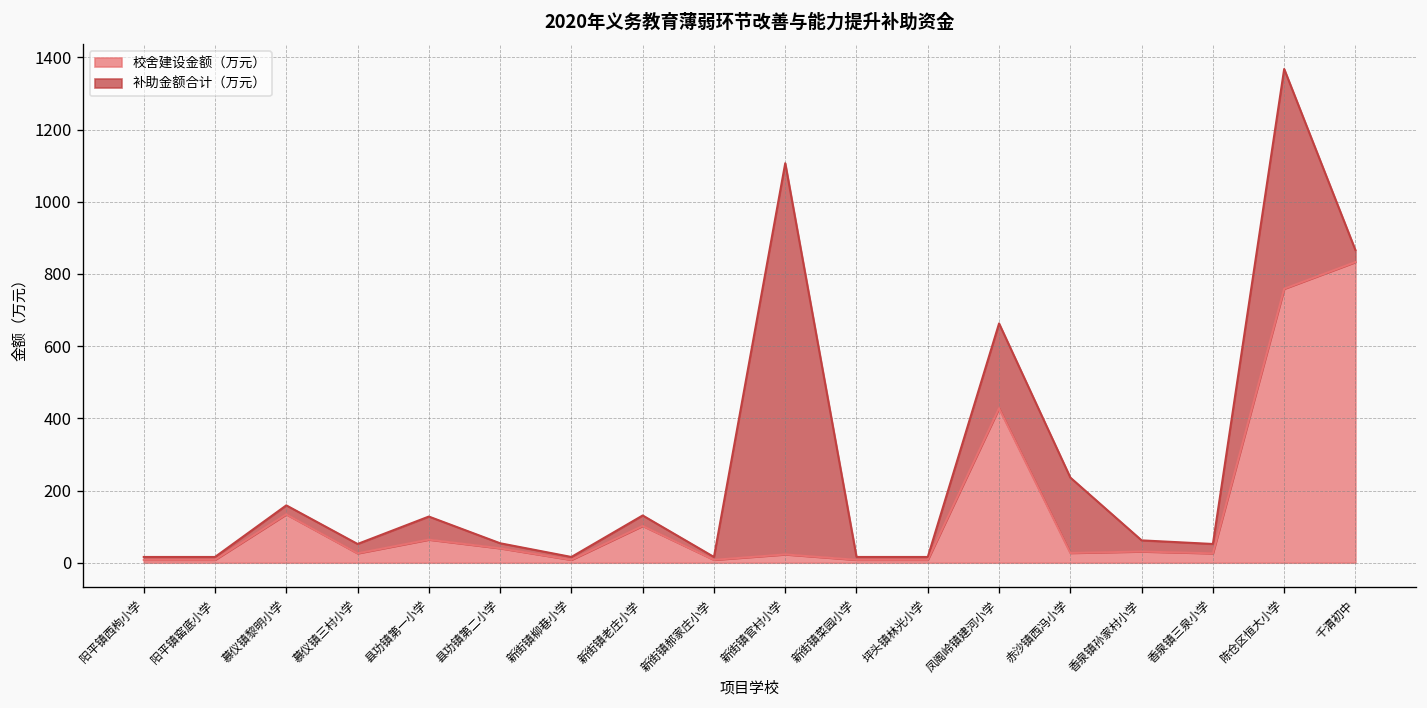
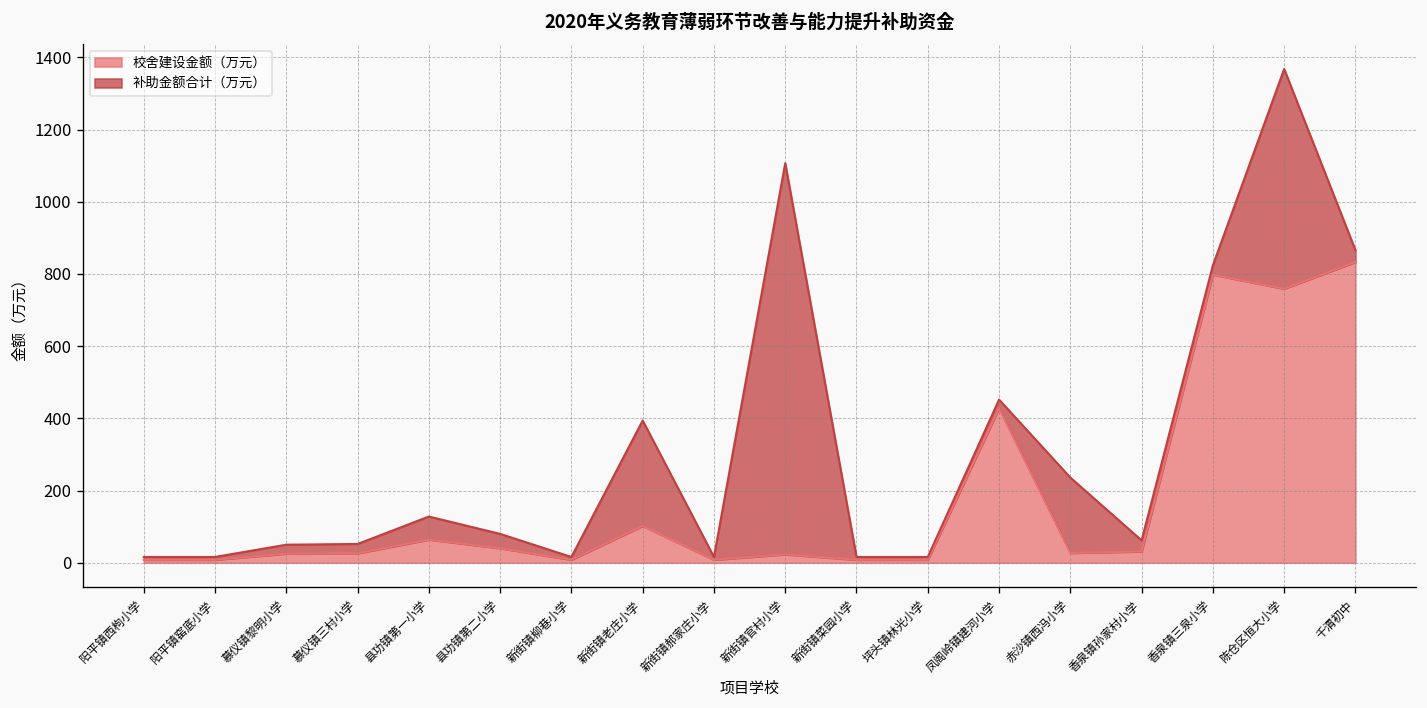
  {
    "校舍建设金额（万元）": {
-     "慕仪镇黎明小学": 130,
+     "慕仪镇黎明小学": 30,
      "慕仪镇三村小学": 30,
      "县功镇第一小学": 60,
      "县功镇第二小学": 40,
      "新街镇老庄小学": 100,
      "新街镇官村小学": 20,
      "凤阁岭镇建河小学": 430,
      "赤沙镇西冯小学": 30,
      "香泉镇孙家村小学": 30,
-     "香泉镇三泉小学": 30,
+     "香泉镇三泉小学": 800,
      "陈仓区恒大小学": 760,
      "千渭初中": 830
    },
    "补助金额合计（万元）": {
      "慕仪镇黎明小学": 30,
      "慕仪镇三村小学": 30,
      "县功镇第一小学": 60,
-     "县功镇第二小学": 10,
-     "新街镇老庄小学": 30,
+     "县功镇第二小学": 40,
+     "新街镇老庄小学": 290,
      "新街镇官村小学": 1080,
-     "凤阁岭镇建河小学": 240,
+     "凤阁岭镇建河小学": 20,
      "赤沙镇西冯小学": 210,
      "香泉镇孙家村小学": 30,
      "香泉镇三泉小学": 30,
      "陈仓区恒大小学": 610,
      "千渭初中": 30
    }
  }
